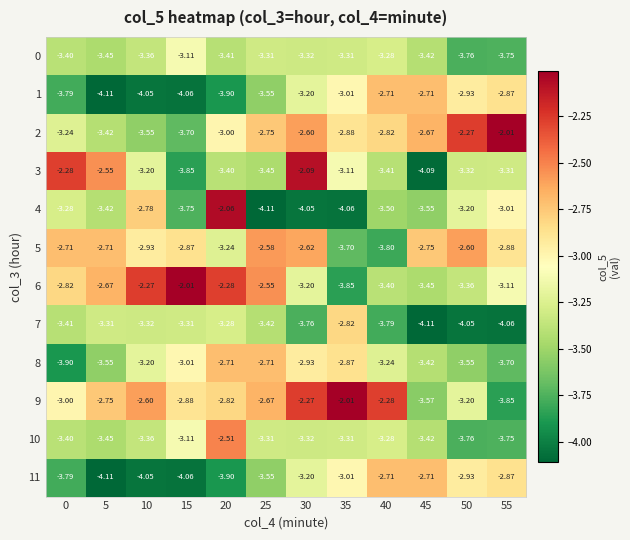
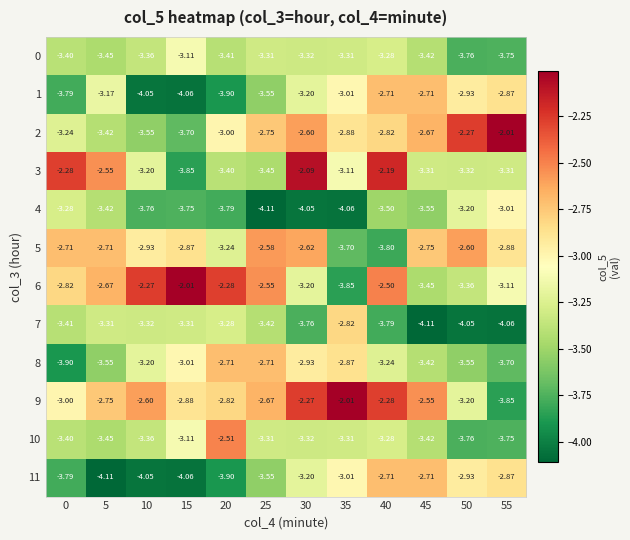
  {
    "0": {
      "0": -3.40,
      "5": -3.45,
      "10": -3.36,
      "15": -3.11,
      "20": -3.41,
      "25": -3.31,
      "30": -3.32,
      "35": -3.31,
      "40": -3.28,
      "45": -3.42,
      "50": -3.76,
      "55": -3.75
    },
    "1": {
      "0": -3.79,
-     "5": -4.11,
+     "5": -3.17,
      "10": -4.05,
      "15": -4.06,
      "20": -3.90,
      "25": -3.55,
      "30": -3.20,
      "35": -3.01,
      "40": -2.71,
      "45": -2.71,
      "50": -2.93,
      "55": -2.87
    },
    "2": {
      "0": -3.24,
      "5": -3.42,
      "10": -3.55,
      "15": -3.70,
      "20": -3.00,
      "25": -2.75,
      "30": -2.60,
      "35": -2.88,
      "40": -2.82,
      "45": -2.67,
      "50": -2.27,
      "55": -2.01
    },
    "3": {
      "0": -2.28,
      "5": -2.55,
      "10": -3.20,
      "15": -3.85,
      "20": -3.40,
      "25": -3.45,
      "30": -2.09,
      "35": -3.11,
-     "40": -3.41,
-     "45": -4.09,
+     "40": -2.19,
+     "45": -3.31,
      "50": -3.32,
      "55": -3.31
    },
    "4": {
      "0": -3.28,
      "5": -3.42,
-     "10": -2.78,
+     "10": -3.76,
      "15": -3.75,
-     "20": -2.06,
+     "20": -3.79,
      "25": -4.11,
      "30": -4.05,
      "35": -4.06,
      "40": -3.50,
      "45": -3.55,
      "50": -3.20,
      "55": -3.01
    },
    "5": {
      "0": -2.71,
      "5": -2.71,
      "10": -2.93,
      "15": -2.87,
      "20": -3.24,
      "25": -2.58,
      "30": -2.62,
      "35": -3.70,
      "40": -3.80,
      "45": -2.75,
      "50": -2.60,
      "55": -2.88
    },
    "6": {
      "0": -2.82,
      "5": -2.67,
      "10": -2.27,
      "15": -2.01,
      "20": -2.28,
      "25": -2.55,
      "30": -3.20,
      "35": -3.85,
-     "40": -3.40,
+     "40": -2.50,
      "45": -3.45,
      "50": -3.36,
      "55": -3.11
    },
    "7": {
      "0": -3.41,
      "5": -3.31,
      "10": -3.32,
      "15": -3.31,
      "20": -3.28,
      "25": -3.42,
      "30": -3.76,
      "35": -2.82,
      "40": -3.79,
      "45": -4.11,
      "50": -4.05,
      "55": -4.06
    },
    "8": {
      "0": -3.90,
      "5": -3.55,
      "10": -3.20,
      "15": -3.01,
      "20": -2.71,
      "25": -2.71,
      "30": -2.93,
      "35": -2.87,
      "40": -3.24,
      "45": -3.42,
      "50": -3.55,
      "55": -3.70
    },
    "9": {
      "0": -3.00,
      "5": -2.75,
      "10": -2.60,
      "15": -2.88,
      "20": -2.82,
      "25": -2.67,
      "30": -2.27,
      "35": -2.01,
      "40": -2.28,
-     "45": -3.57,
+     "45": -2.55,
      "50": -3.20,
      "55": -3.85
    },
    "10": {
      "0": -3.40,
      "5": -3.45,
      "10": -3.36,
      "15": -3.11,
      "20": -2.51,
      "25": -3.31,
      "30": -3.32,
      "35": -3.31,
      "40": -3.28,
      "45": -3.42,
      "50": -3.76,
      "55": -3.75
    },
    "11": {
      "0": -3.79,
      "5": -4.11,
      "10": -4.05,
      "15": -4.06,
      "20": -3.90,
      "25": -3.55,
      "30": -3.20,
      "35": -3.01,
      "40": -2.71,
      "45": -2.71,
      "50": -2.93,
      "55": -2.87
    }
  }
